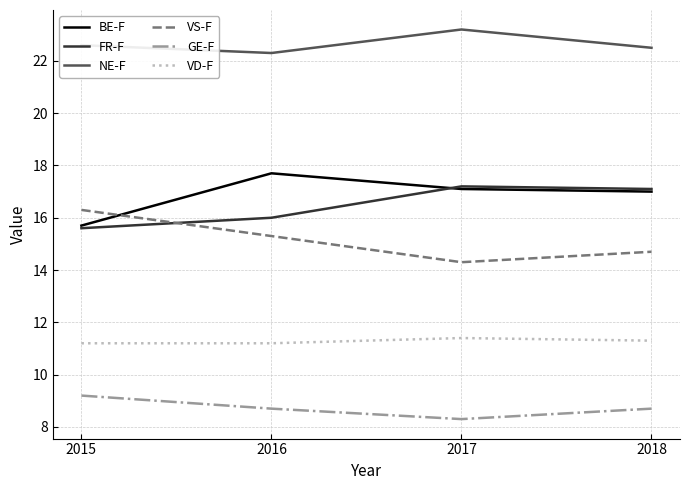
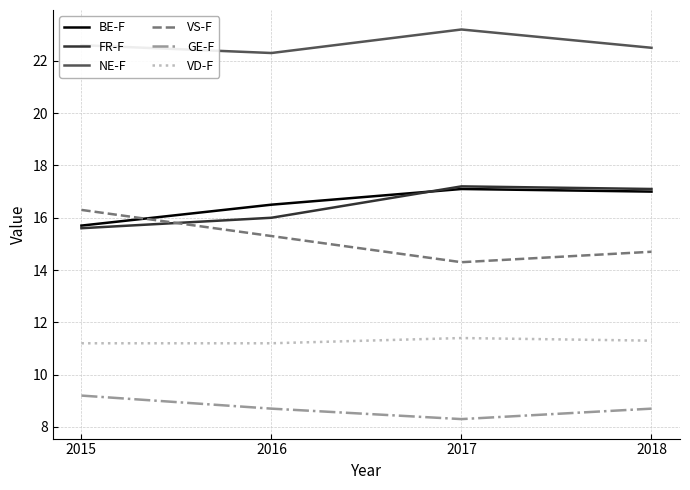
  {
    "BE-F": {
      "2015": 15.7,
-     "2016": 17.7,
+     "2016": 16.5,
      "2017": 17.1,
      "2018": 17.0
    }
  }
